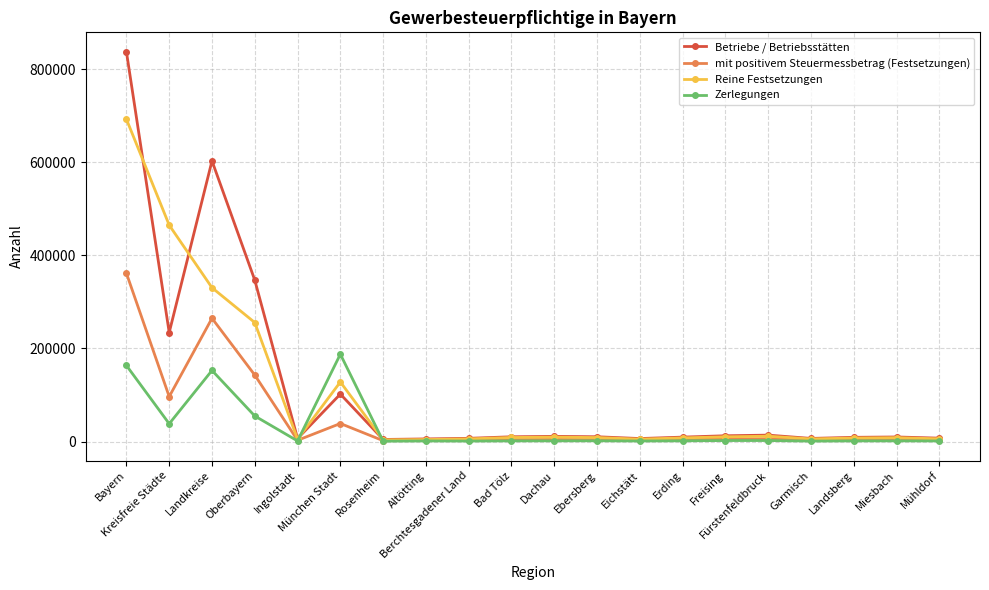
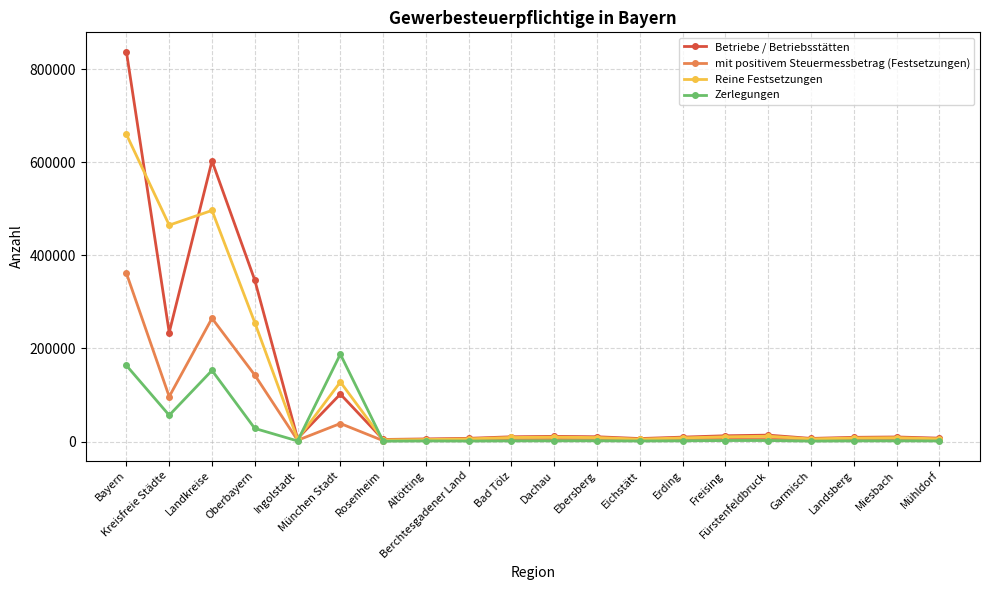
  {
    "Reine Festsetzungen": {
-     "Bayern": 690000,
+     "Bayern": 660000,
      "Kreisfreie Städte": 460000,
-     "Landkreise": 330000,
+     "Landkreise": 500000,
      "Oberbayern": 260000,
      "München Stadt": 130000
    },
    "Zerlegungen": {
      "Bayern": 160000,
-     "Kreisfreie Städte": 40000,
+     "Kreisfreie Städte": 60000,
      "Landkreise": 150000,
-     "Oberbayern": 60000,
+     "Oberbayern": 30000,
      "München Stadt": 190000
    }
  }
